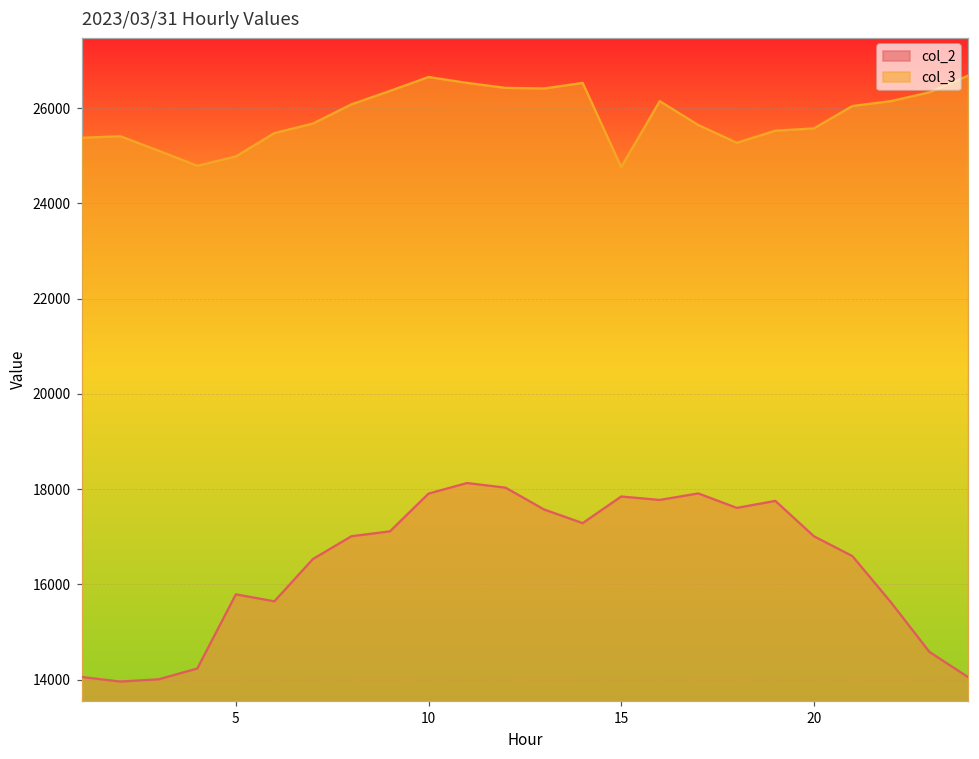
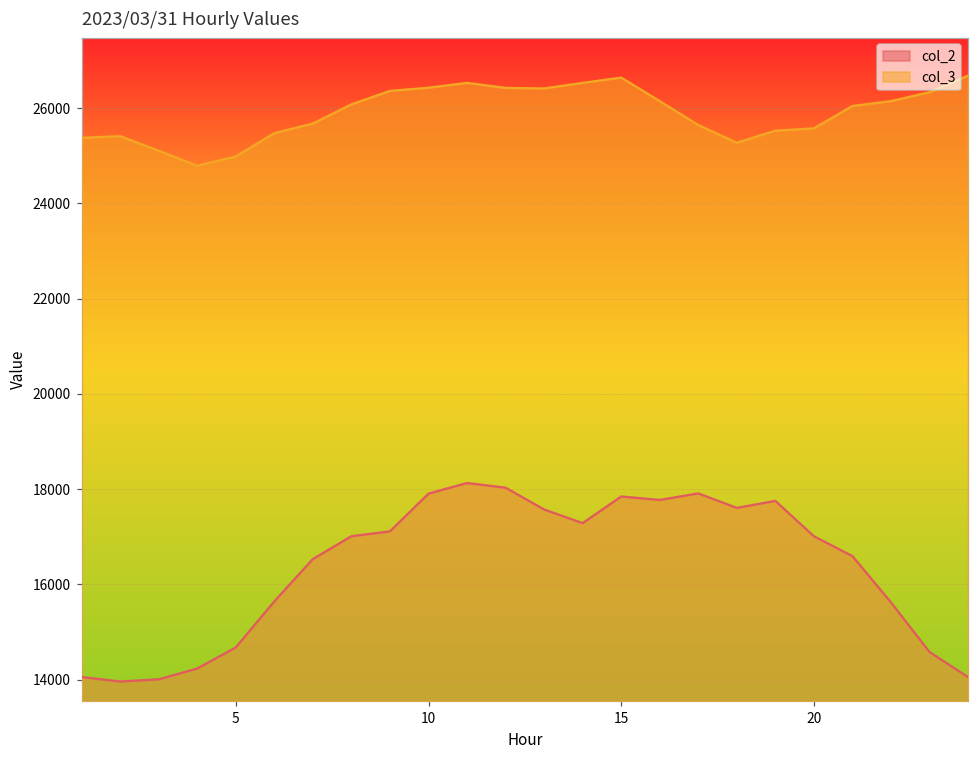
  {
    "col_2": {
-     "5": 15800,
+     "5": 14700,
      "10": 17900,
      "15": 17800,
      "20": 17000
    },
    "col_3": {
      "5": 25000,
-     "10": 26700,
-     "15": 24800,
+     "10": 26400,
+     "15": 26600,
      "20": 25600
    }
  }
